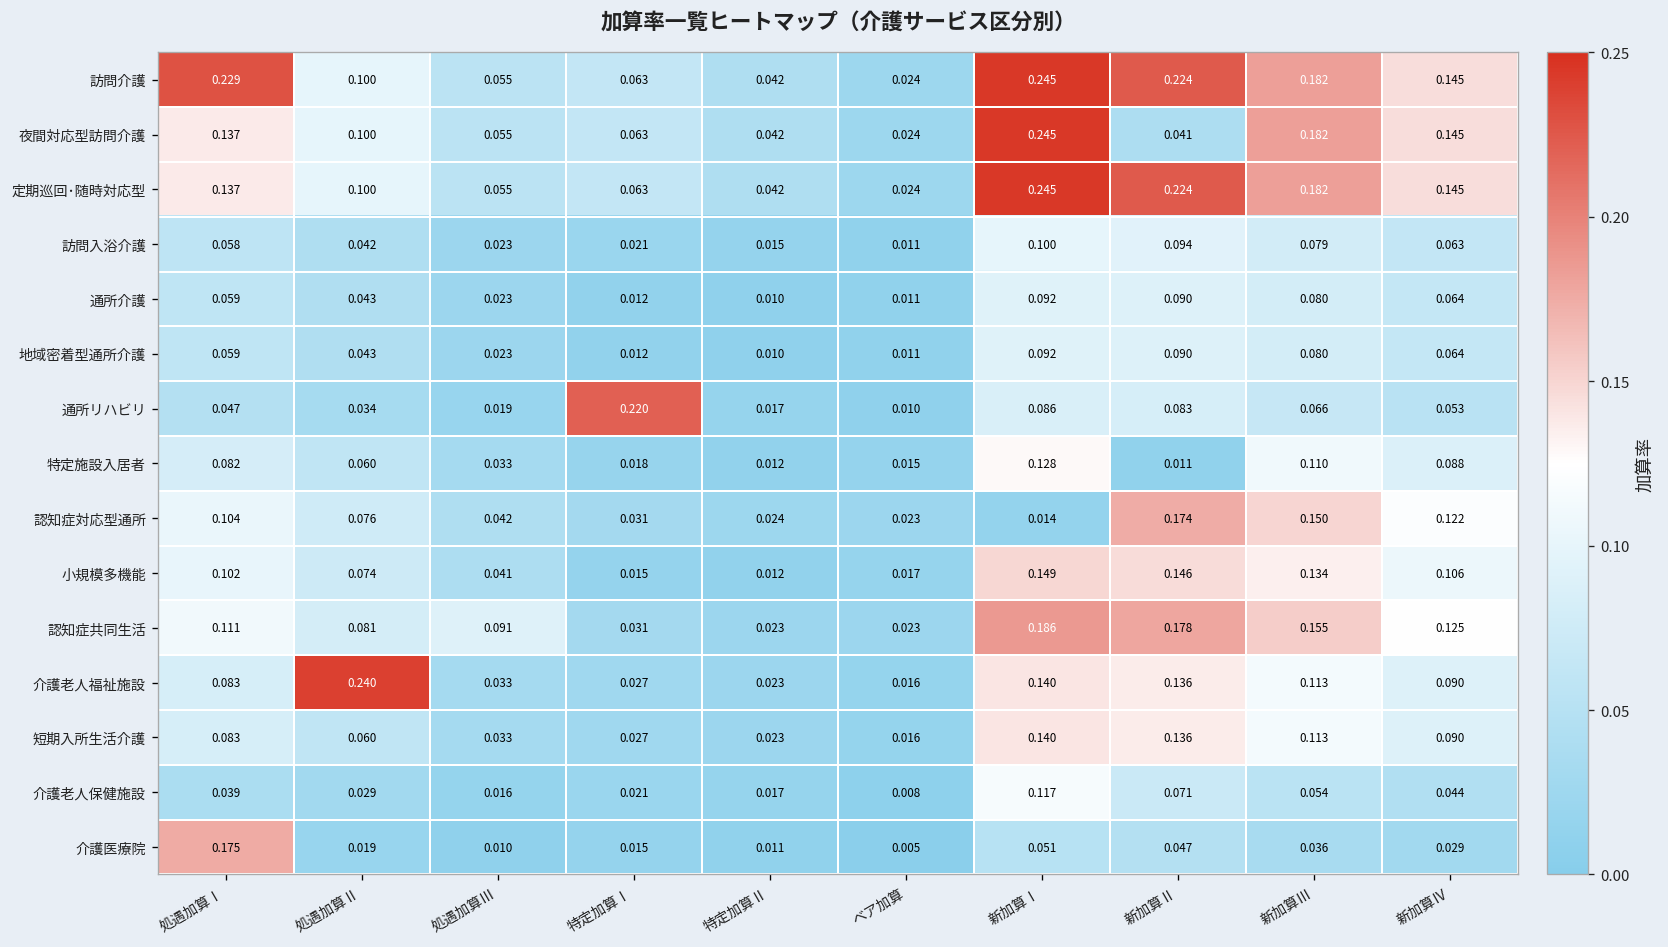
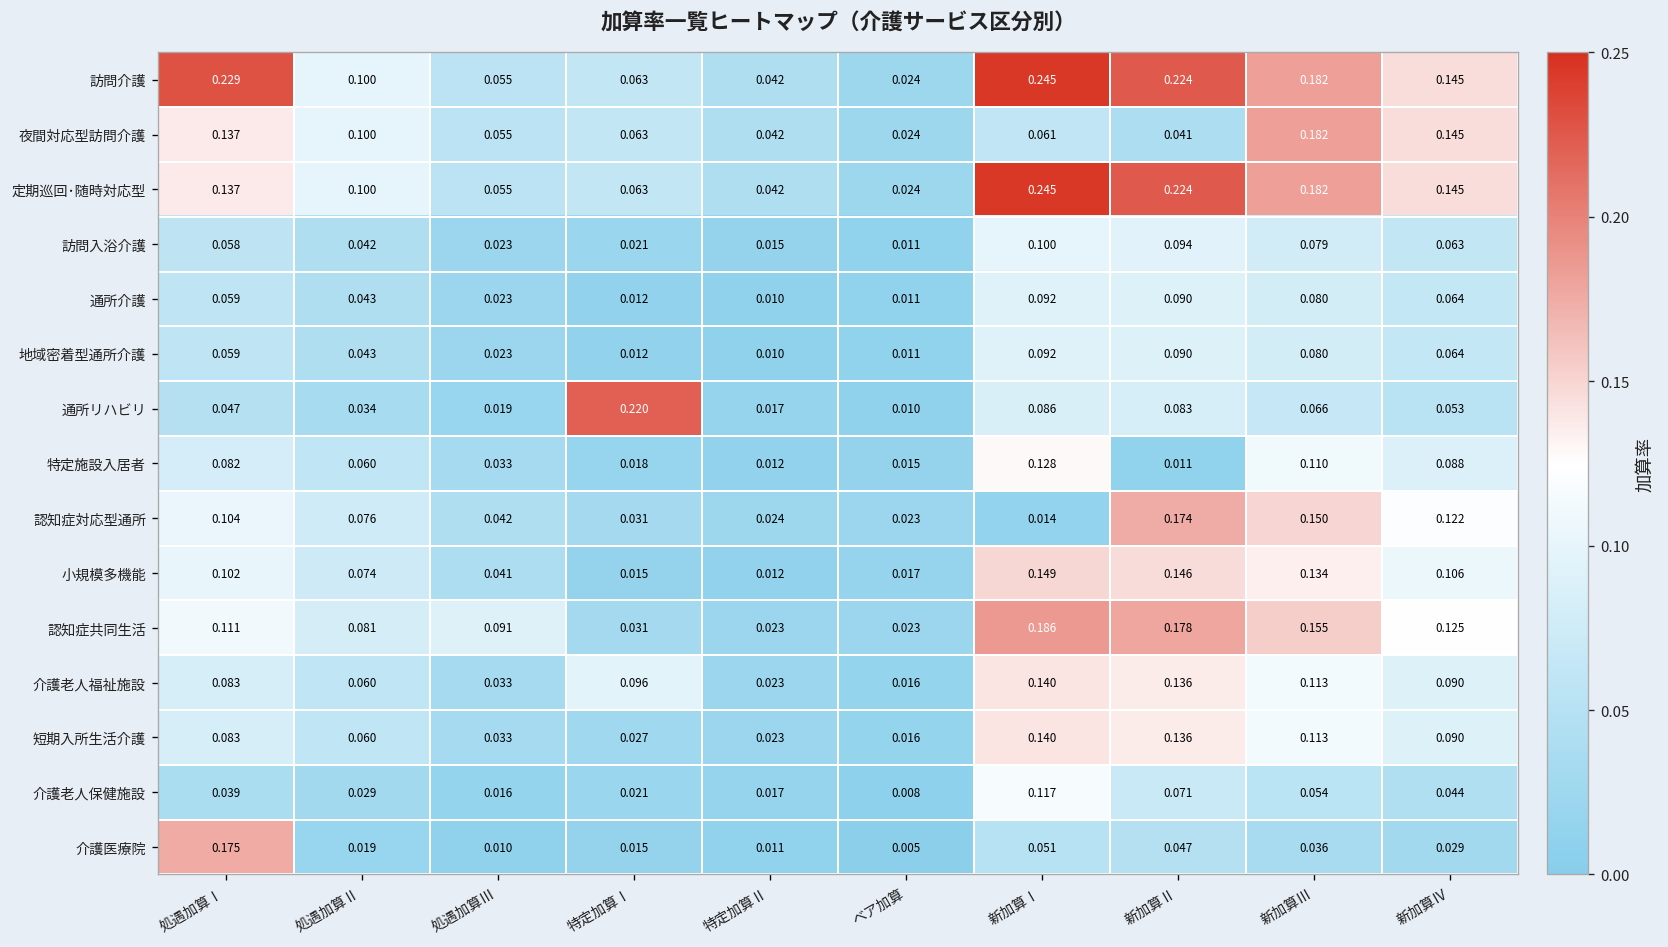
  {
    "訪問介護": {
      "処遇加算Ⅰ": 0.229,
      "処遇加算Ⅱ": 0.100,
      "処遇加算Ⅲ": 0.055,
      "特定加算Ⅰ": 0.063,
      "特定加算Ⅱ": 0.042,
      "ベア加算": 0.024,
      "新加算Ⅰ": 0.245,
      "新加算Ⅱ": 0.224,
      "新加算Ⅲ": 0.182,
      "新加算Ⅳ": 0.145
    },
    "夜間対応型訪問介護": {
      "処遇加算Ⅰ": 0.137,
      "処遇加算Ⅱ": 0.100,
      "処遇加算Ⅲ": 0.055,
      "特定加算Ⅰ": 0.063,
      "特定加算Ⅱ": 0.042,
      "ベア加算": 0.024,
-     "新加算Ⅰ": 0.245,
+     "新加算Ⅰ": 0.061,
      "新加算Ⅱ": 0.041,
      "新加算Ⅲ": 0.182,
      "新加算Ⅳ": 0.145
    },
    "定期巡回･随時対応型": {
      "処遇加算Ⅰ": 0.137,
      "処遇加算Ⅱ": 0.100,
      "処遇加算Ⅲ": 0.055,
      "特定加算Ⅰ": 0.063,
      "特定加算Ⅱ": 0.042,
      "ベア加算": 0.024,
      "新加算Ⅰ": 0.245,
      "新加算Ⅱ": 0.224,
      "新加算Ⅲ": 0.182,
      "新加算Ⅳ": 0.145
    },
    "訪問入浴介護": {
      "処遇加算Ⅰ": 0.058,
      "処遇加算Ⅱ": 0.042,
      "処遇加算Ⅲ": 0.023,
      "特定加算Ⅰ": 0.021,
      "特定加算Ⅱ": 0.015,
      "ベア加算": 0.011,
      "新加算Ⅰ": 0.100,
      "新加算Ⅱ": 0.094,
      "新加算Ⅲ": 0.079,
      "新加算Ⅳ": 0.063
    },
    "通所介護": {
      "処遇加算Ⅰ": 0.059,
      "処遇加算Ⅱ": 0.043,
      "処遇加算Ⅲ": 0.023,
      "特定加算Ⅰ": 0.012,
      "特定加算Ⅱ": 0.010,
      "ベア加算": 0.011,
      "新加算Ⅰ": 0.092,
      "新加算Ⅱ": 0.090,
      "新加算Ⅲ": 0.080,
      "新加算Ⅳ": 0.064
    },
    "地域密着型通所介護": {
      "処遇加算Ⅰ": 0.059,
      "処遇加算Ⅱ": 0.043,
      "処遇加算Ⅲ": 0.023,
      "特定加算Ⅰ": 0.012,
      "特定加算Ⅱ": 0.010,
      "ベア加算": 0.011,
      "新加算Ⅰ": 0.092,
      "新加算Ⅱ": 0.090,
      "新加算Ⅲ": 0.080,
      "新加算Ⅳ": 0.064
    },
    "通所リハビリ": {
      "処遇加算Ⅰ": 0.047,
      "処遇加算Ⅱ": 0.034,
      "処遇加算Ⅲ": 0.019,
      "特定加算Ⅰ": 0.220,
      "特定加算Ⅱ": 0.017,
      "ベア加算": 0.010,
      "新加算Ⅰ": 0.086,
      "新加算Ⅱ": 0.083,
      "新加算Ⅲ": 0.066,
      "新加算Ⅳ": 0.053
    },
    "特定施設入居者": {
      "処遇加算Ⅰ": 0.082,
      "処遇加算Ⅱ": 0.060,
      "処遇加算Ⅲ": 0.033,
      "特定加算Ⅰ": 0.018,
      "特定加算Ⅱ": 0.012,
      "ベア加算": 0.015,
      "新加算Ⅰ": 0.128,
      "新加算Ⅱ": 0.011,
      "新加算Ⅲ": 0.110,
      "新加算Ⅳ": 0.088
    },
    "認知症対応型通所": {
      "処遇加算Ⅰ": 0.104,
      "処遇加算Ⅱ": 0.076,
      "処遇加算Ⅲ": 0.042,
      "特定加算Ⅰ": 0.031,
      "特定加算Ⅱ": 0.024,
      "ベア加算": 0.023,
      "新加算Ⅰ": 0.014,
      "新加算Ⅱ": 0.174,
      "新加算Ⅲ": 0.150,
      "新加算Ⅳ": 0.122
    },
    "小規模多機能": {
      "処遇加算Ⅰ": 0.102,
      "処遇加算Ⅱ": 0.074,
      "処遇加算Ⅲ": 0.041,
      "特定加算Ⅰ": 0.015,
      "特定加算Ⅱ": 0.012,
      "ベア加算": 0.017,
      "新加算Ⅰ": 0.149,
      "新加算Ⅱ": 0.146,
      "新加算Ⅲ": 0.134,
      "新加算Ⅳ": 0.106
    },
    "認知症共同生活": {
      "処遇加算Ⅰ": 0.111,
      "処遇加算Ⅱ": 0.081,
      "処遇加算Ⅲ": 0.091,
      "特定加算Ⅰ": 0.031,
      "特定加算Ⅱ": 0.023,
      "ベア加算": 0.023,
      "新加算Ⅰ": 0.186,
      "新加算Ⅱ": 0.178,
      "新加算Ⅲ": 0.155,
      "新加算Ⅳ": 0.125
    },
    "介護老人福祉施設": {
      "処遇加算Ⅰ": 0.083,
-     "処遇加算Ⅱ": 0.240,
+     "処遇加算Ⅱ": 0.060,
      "処遇加算Ⅲ": 0.033,
-     "特定加算Ⅰ": 0.027,
+     "特定加算Ⅰ": 0.096,
      "特定加算Ⅱ": 0.023,
      "ベア加算": 0.016,
      "新加算Ⅰ": 0.140,
      "新加算Ⅱ": 0.136,
      "新加算Ⅲ": 0.113,
      "新加算Ⅳ": 0.090
    },
    "短期入所生活介護": {
      "処遇加算Ⅰ": 0.083,
      "処遇加算Ⅱ": 0.060,
      "処遇加算Ⅲ": 0.033,
      "特定加算Ⅰ": 0.027,
      "特定加算Ⅱ": 0.023,
      "ベア加算": 0.016,
      "新加算Ⅰ": 0.140,
      "新加算Ⅱ": 0.136,
      "新加算Ⅲ": 0.113,
      "新加算Ⅳ": 0.090
    },
    "介護老人保健施設": {
      "処遇加算Ⅰ": 0.039,
      "処遇加算Ⅱ": 0.029,
      "処遇加算Ⅲ": 0.016,
      "特定加算Ⅰ": 0.021,
      "特定加算Ⅱ": 0.017,
      "ベア加算": 0.008,
      "新加算Ⅰ": 0.117,
      "新加算Ⅱ": 0.071,
      "新加算Ⅲ": 0.054,
      "新加算Ⅳ": 0.044
    },
    "介護医療院": {
      "処遇加算Ⅰ": 0.175,
      "処遇加算Ⅱ": 0.019,
      "処遇加算Ⅲ": 0.010,
      "特定加算Ⅰ": 0.015,
      "特定加算Ⅱ": 0.011,
      "ベア加算": 0.005,
      "新加算Ⅰ": 0.051,
      "新加算Ⅱ": 0.047,
      "新加算Ⅲ": 0.036,
      "新加算Ⅳ": 0.029
    }
  }
